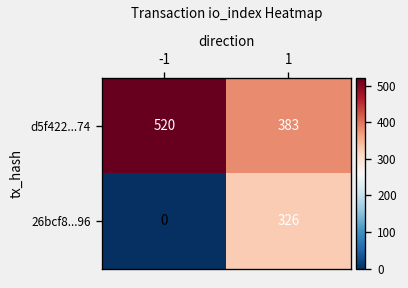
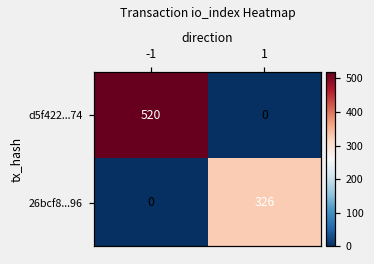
  {
    "d5f422...74": {
      "-1": 520,
-     "1": 383
+     "1": 0
    },
    "26bcf8...96": {
      "-1": 0,
      "1": 326
    }
  }
